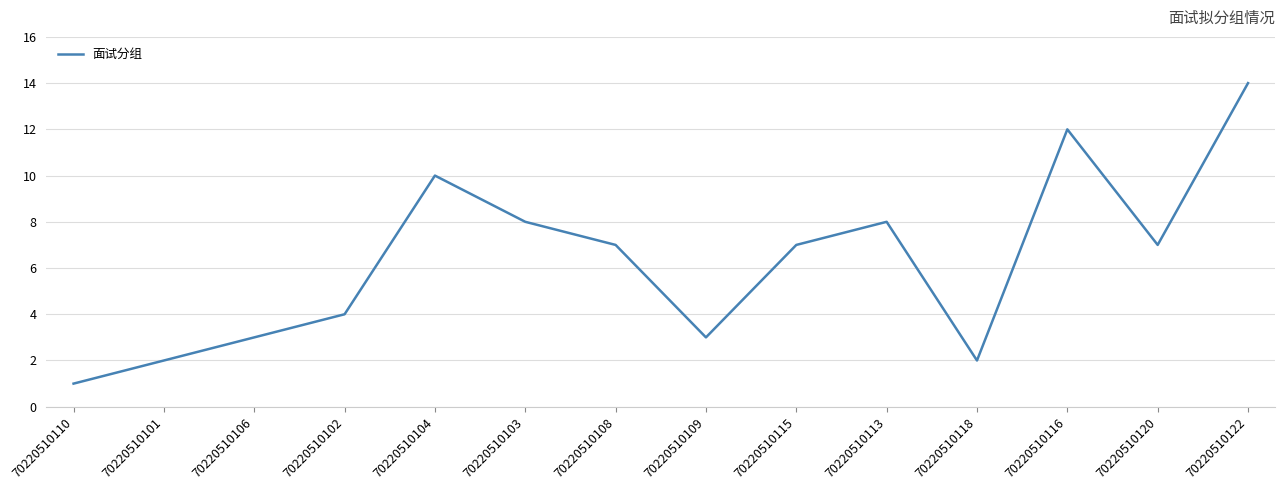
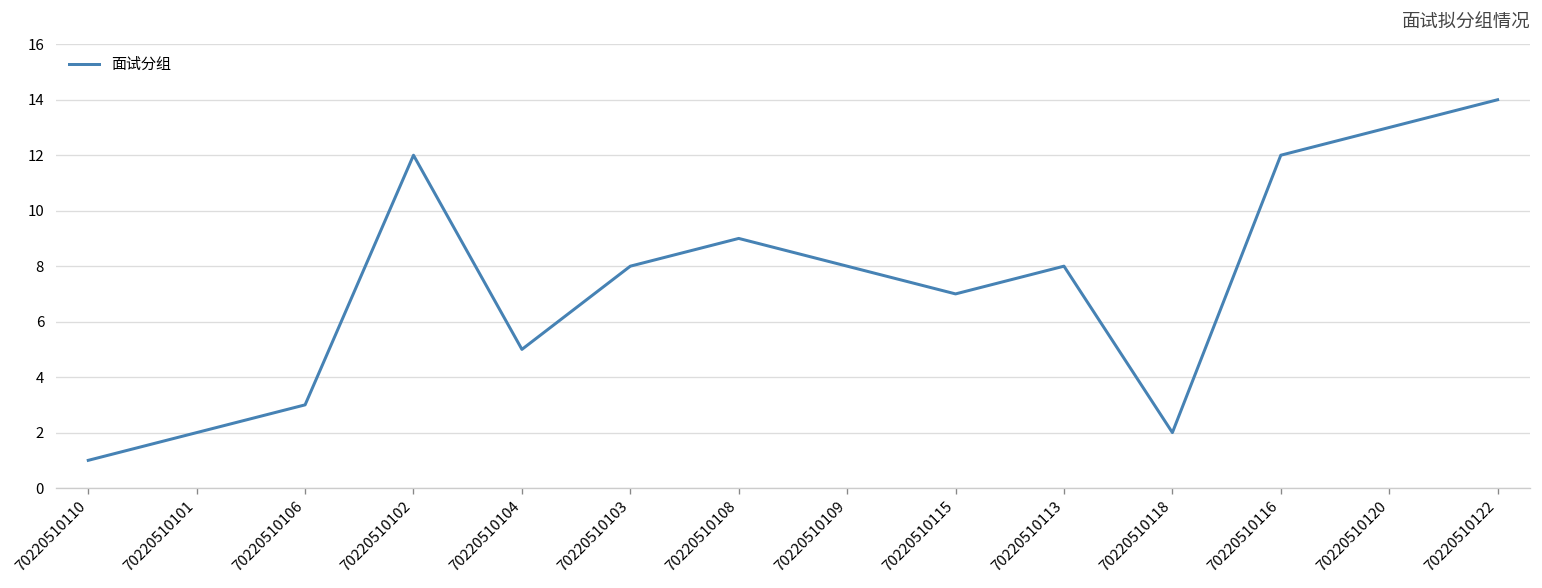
  {
    "70220510110": 1,
    "70220510101": 2,
    "70220510106": 3,
-   "70220510102": 4,
-   "70220510104": 10,
+   "70220510102": 12,
+   "70220510104": 5,
    "70220510103": 8,
-   "70220510108": 7,
-   "70220510109": 3,
+   "70220510108": 9,
+   "70220510109": 8,
    "70220510115": 7,
    "70220510113": 8,
    "70220510118": 2,
    "70220510116": 12,
-   "70220510120": 7,
+   "70220510120": 13,
    "70220510122": 14
  }
